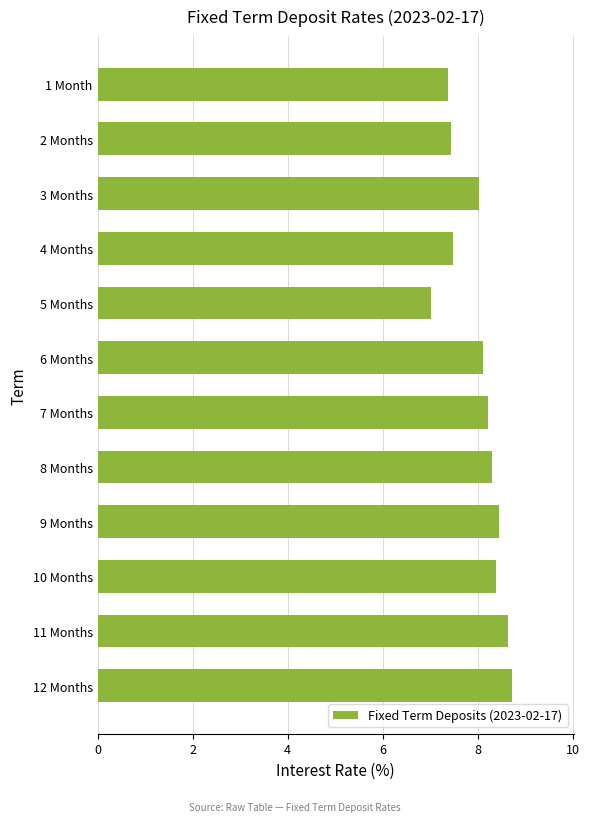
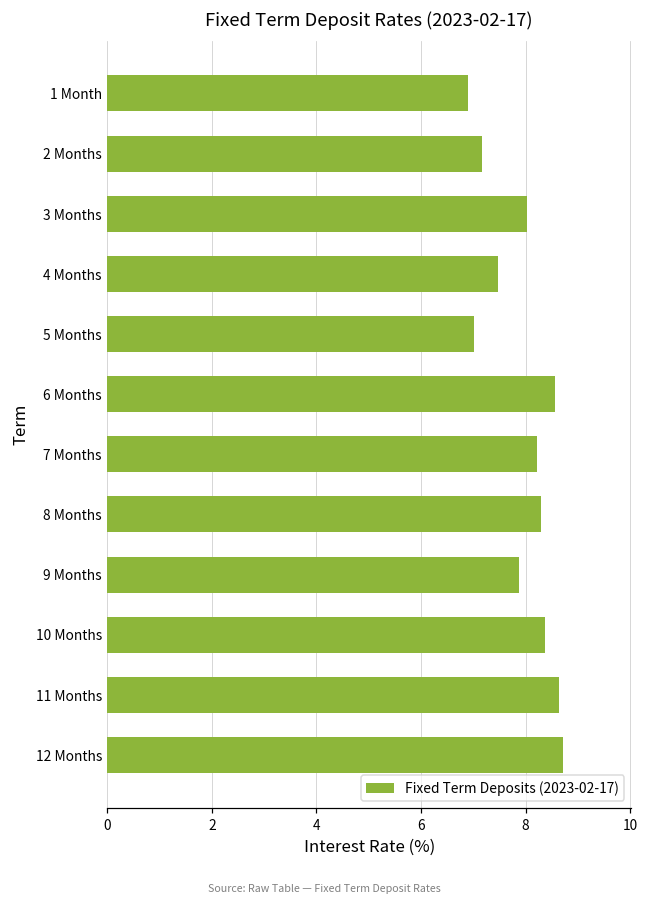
  {
-   "1 Month": 7.4,
-   "2 Months": 7.4,
+   "1 Month": 6.9,
+   "2 Months": 7.2,
    "3 Months": 8.0,
    "4 Months": 7.5,
    "5 Months": 7.0,
-   "6 Months": 8.1,
+   "6 Months": 8.6,
    "7 Months": 8.2,
    "8 Months": 8.3,
-   "9 Months": 8.4,
+   "9 Months": 7.9,
    "10 Months": 8.4,
    "11 Months": 8.6,
    "12 Months": 8.7
  }
